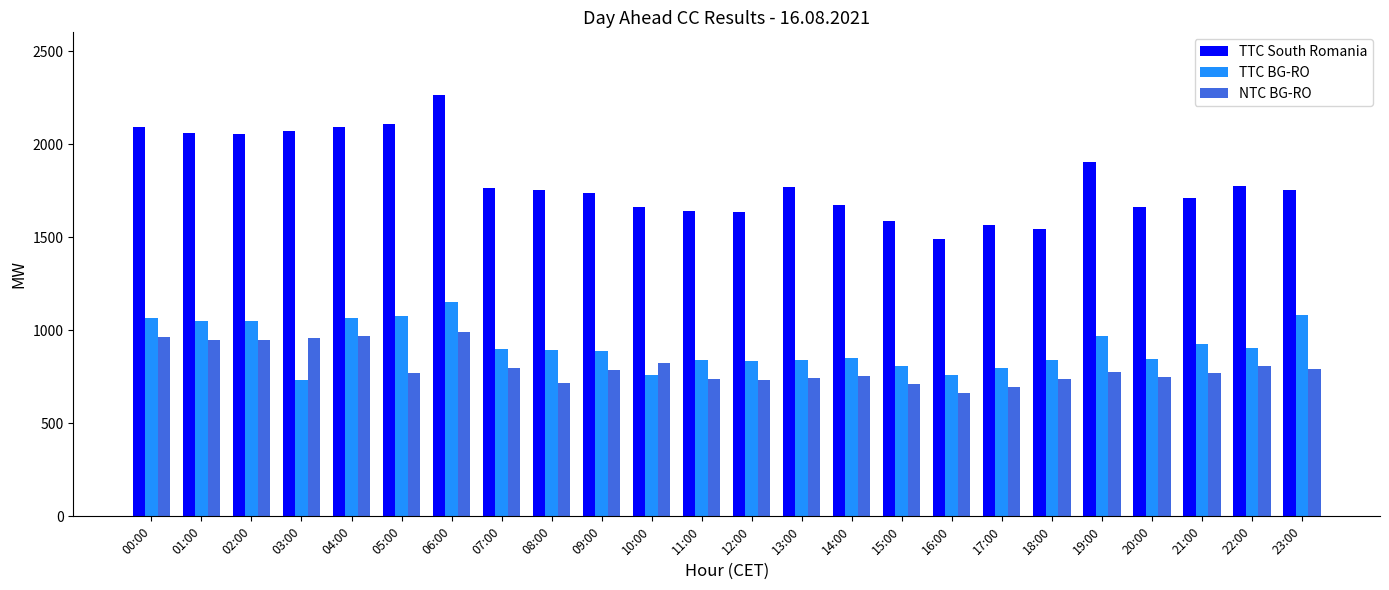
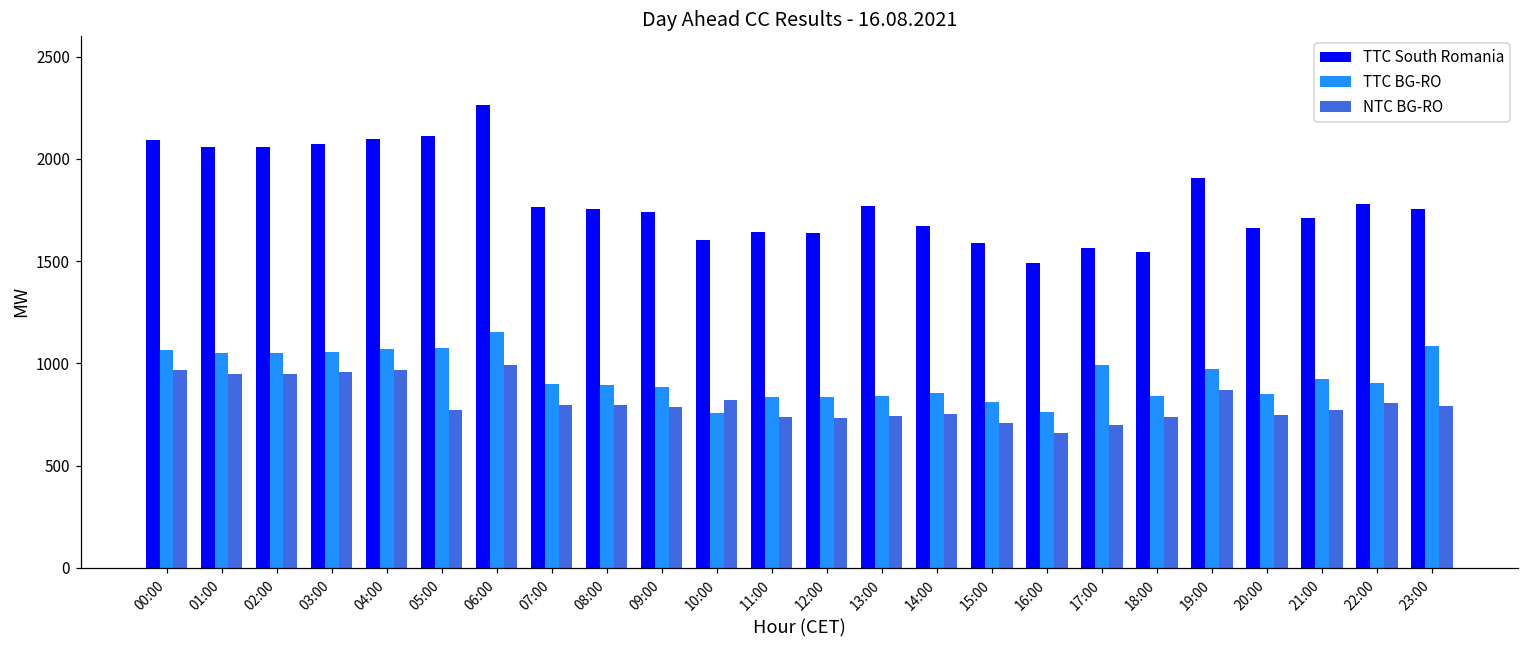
  {
    "TTC South Romania": {
      "00:00": 2090,
      "01:00": 2060,
      "02:00": 2060,
      "03:00": 2070,
      "04:00": 2100,
      "05:00": 2110,
      "06:00": 2260,
      "07:00": 1760,
      "08:00": 1760,
      "09:00": 1740,
-     "10:00": 1670,
+     "10:00": 1600,
      "11:00": 1640,
      "12:00": 1640,
      "13:00": 1770,
      "14:00": 1670,
      "15:00": 1590,
      "16:00": 1490,
      "17:00": 1570,
      "18:00": 1540,
      "19:00": 1900,
      "20:00": 1660,
      "21:00": 1710,
      "22:00": 1780,
      "23:00": 1750
    },
    "TTC BG-RO": {
      "00:00": 1070,
      "01:00": 1050,
      "02:00": 1050,
-     "03:00": 730,
+     "03:00": 1060,
      "04:00": 1070,
      "05:00": 1080,
      "06:00": 1150,
      "07:00": 900,
      "08:00": 900,
      "09:00": 890,
      "10:00": 760,
      "11:00": 840,
      "12:00": 840,
      "13:00": 840,
      "14:00": 850,
      "15:00": 810,
      "16:00": 760,
-     "17:00": 800,
+     "17:00": 990,
      "18:00": 840,
      "19:00": 970,
      "20:00": 850,
      "21:00": 930,
      "22:00": 910,
      "23:00": 1080
    },
    "NTC BG-RO": {
      "00:00": 970,
      "01:00": 950,
      "02:00": 950,
      "03:00": 960,
      "04:00": 970,
      "05:00": 770,
      "06:00": 990,
      "07:00": 800,
-     "08:00": 720,
+     "08:00": 800,
      "09:00": 790,
      "10:00": 820,
      "11:00": 740,
      "12:00": 740,
      "13:00": 740,
      "14:00": 750,
      "15:00": 710,
      "16:00": 660,
      "17:00": 700,
      "18:00": 740,
-     "19:00": 770,
+     "19:00": 870,
      "20:00": 750,
      "21:00": 770,
      "22:00": 810,
      "23:00": 790
    }
  }
